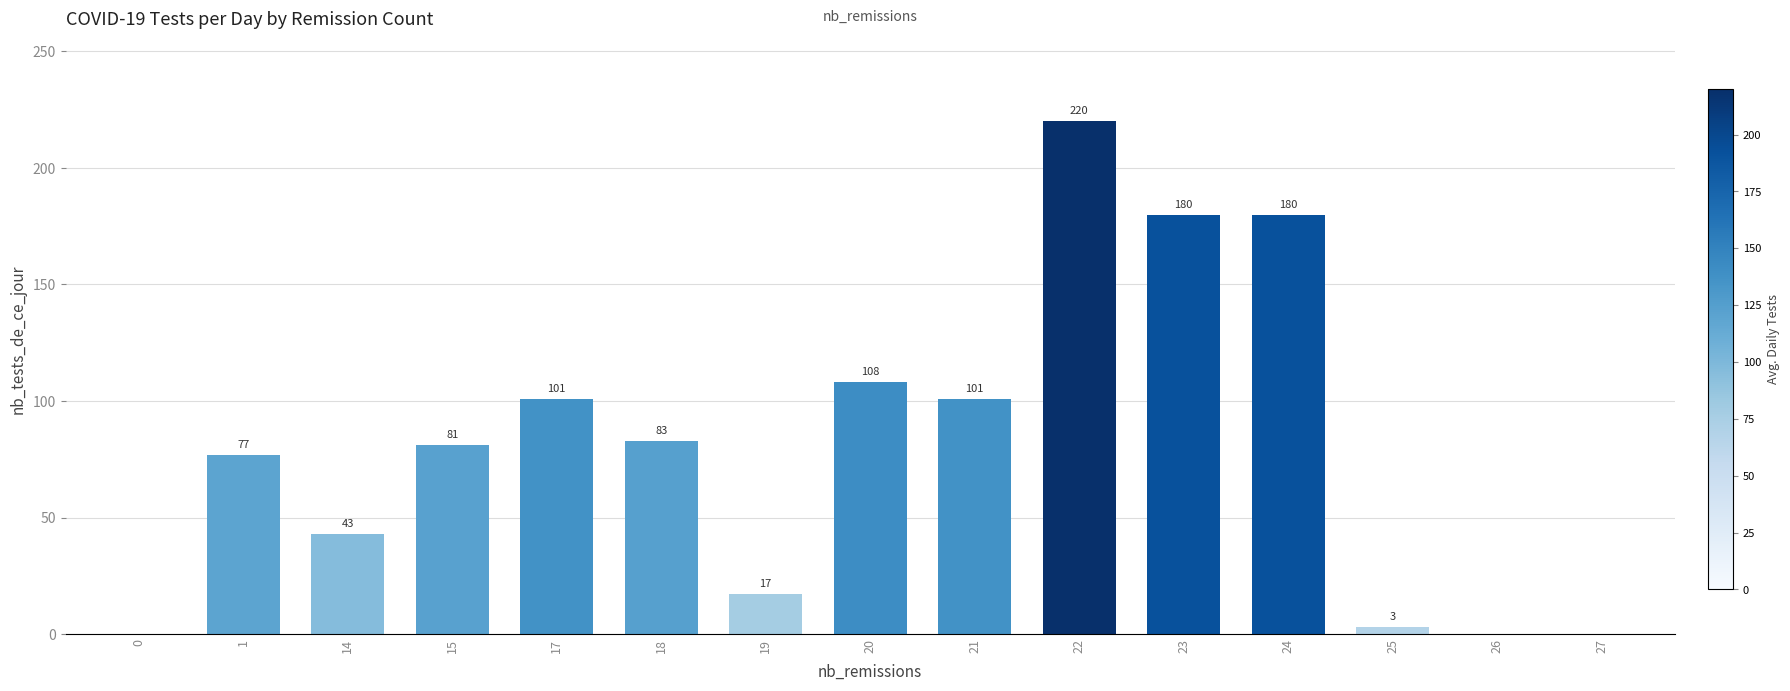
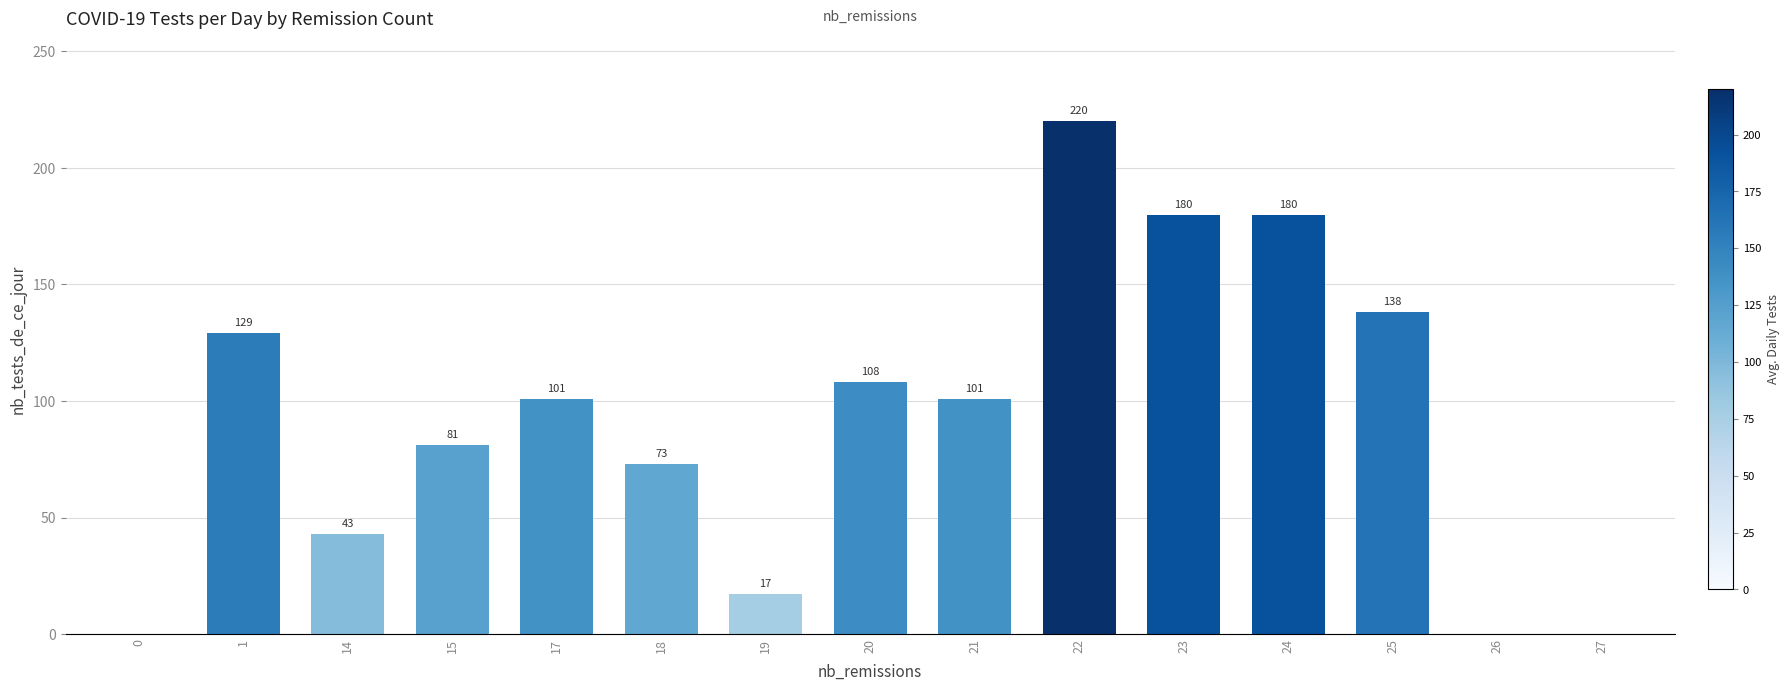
  {
-   "1": 77,
+   "1": 129,
    "14": 43,
    "15": 81,
    "17": 101,
-   "18": 83,
+   "18": 73,
    "19": 17,
    "20": 108,
    "21": 101,
    "22": 220,
    "23": 180,
    "24": 180,
-   "25": 3
+   "25": 138
  }
